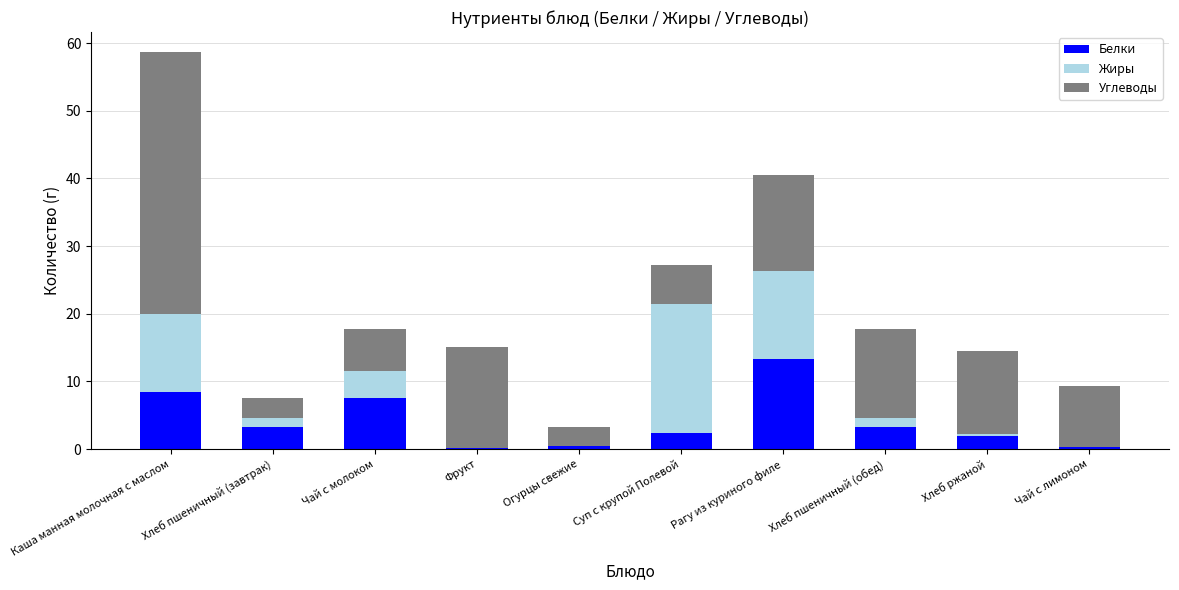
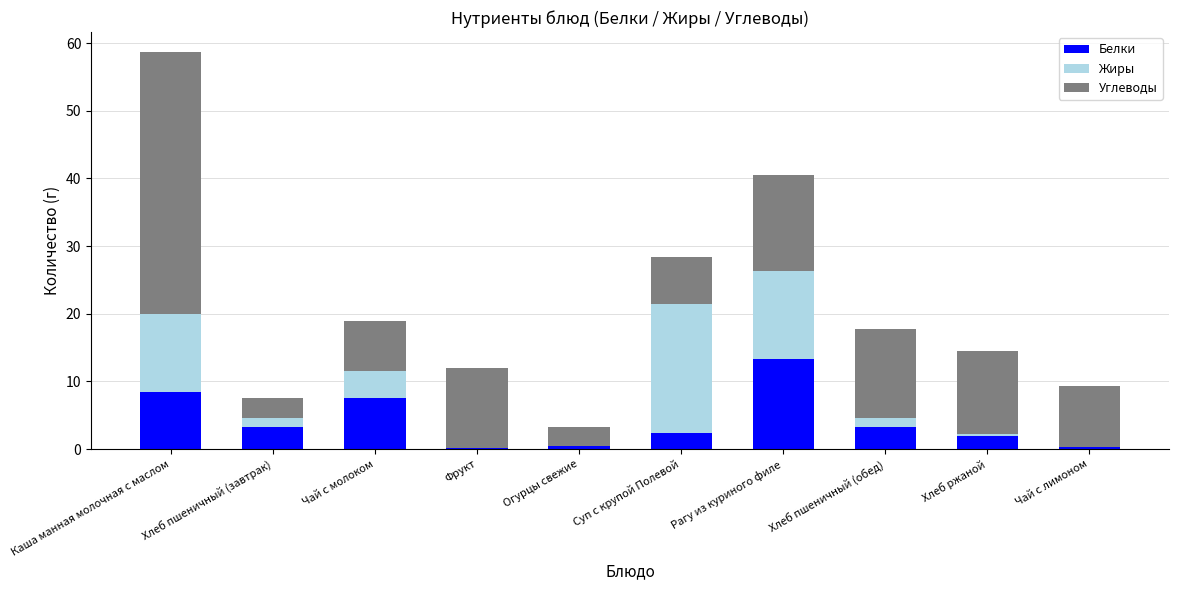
  {
    "Белки": {
      "Каша манная молочная с маслом": 8,
      "Хлеб пшеничный (завтрак)": 3,
      "Чай с молоком": 8,
      "Огурцы свежие": 0,
      "Суп с крупой Полевой": 2,
      "Рагу из куриного филе": 13,
      "Хлеб пшеничный (обед)": 3,
      "Хлеб ржаной": 2
    },
    "Жиры": {
      "Каша манная молочная с маслом": 11,
      "Хлеб пшеничный (завтрак)": 1,
      "Чай с молоком": 4,
      "Фрукт": 0,
      "Огурцы свежие": 0,
      "Суп с крупой Полевой": 19,
      "Рагу из куриного филе": 13,
      "Хлеб пшеничный (обед)": 1,
      "Чай с лимоном": 0
    },
    "Углеводы": {
      "Каша манная молочная с маслом": 39,
      "Хлеб пшеничный (завтрак)": 3,
-     "Чай с молоком": 6,
-     "Фрукт": 15,
+     "Чай с молоком": 8,
+     "Фрукт": 12,
      "Огурцы свежие": 3,
-     "Суп с крупой Полевой": 6,
+     "Суп с крупой Полевой": 7,
      "Рагу из куриного филе": 14,
      "Хлеб пшеничный (обед)": 13,
      "Хлеб ржаной": 12,
      "Чай с лимоном": 9
    }
  }
